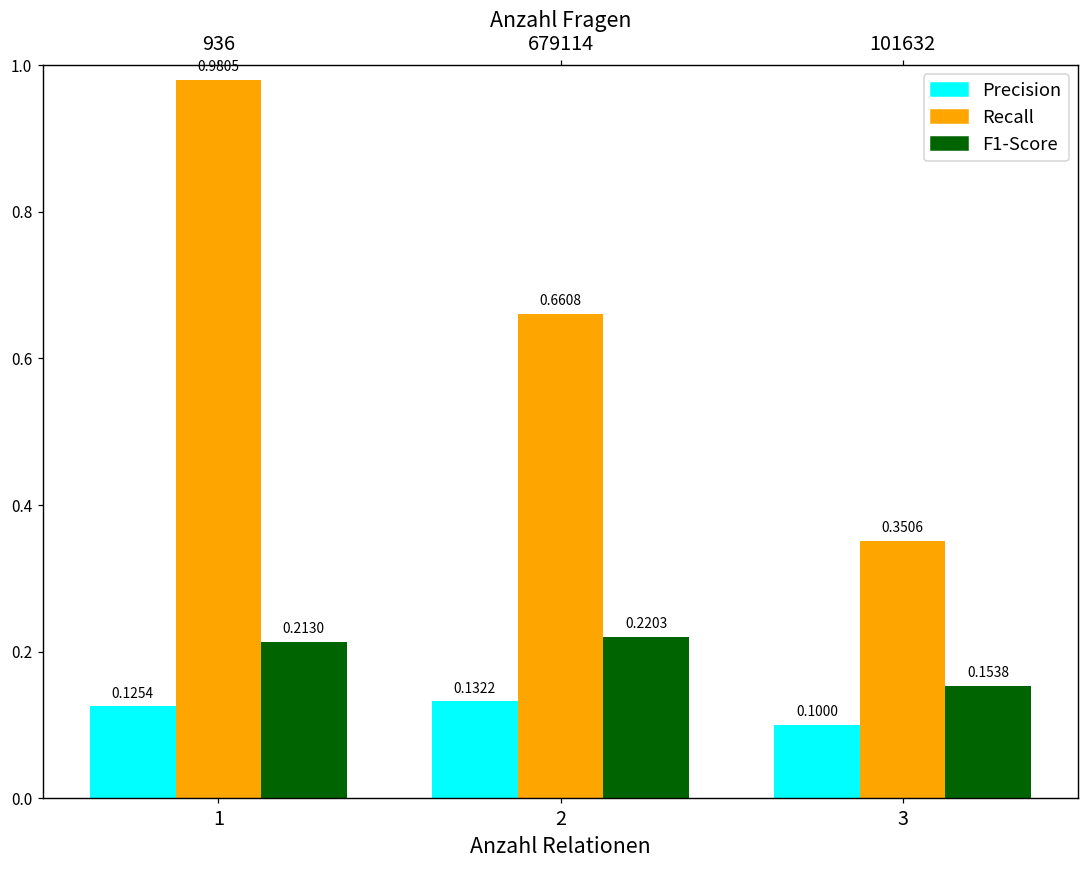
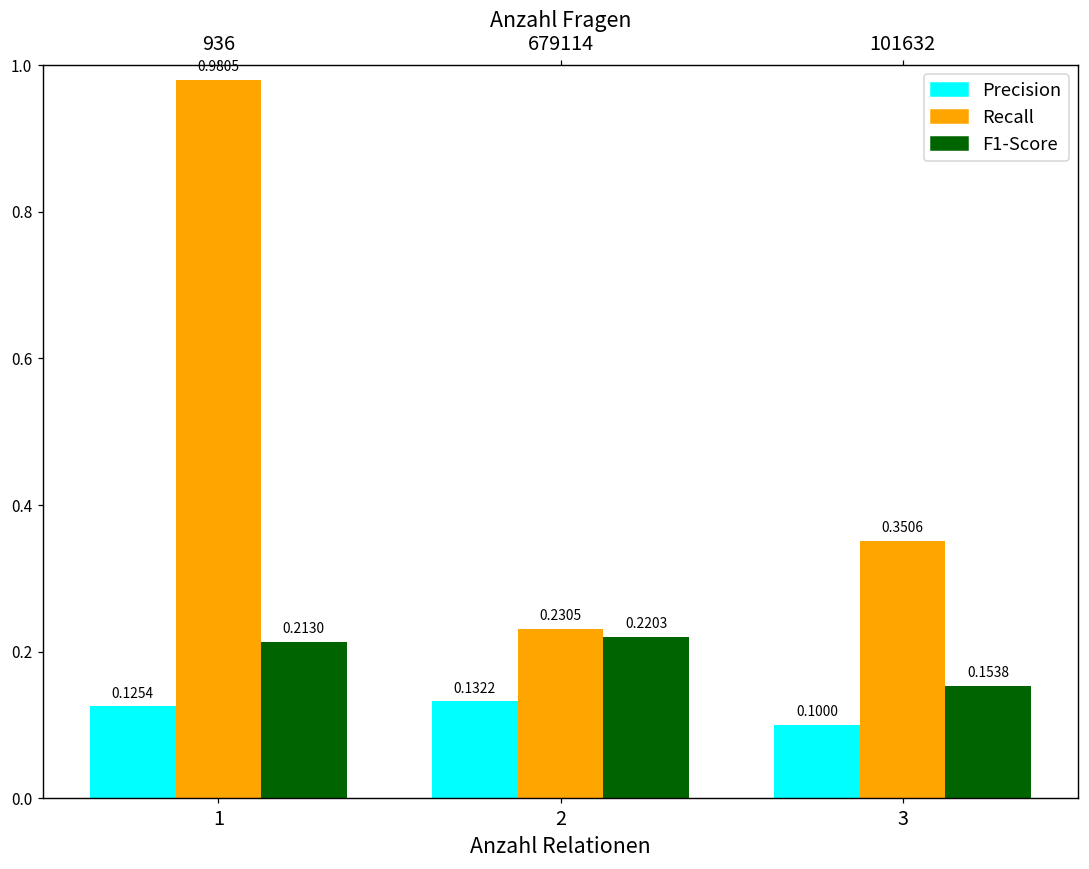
  {
    "Recall": {
      "1": 0.9805,
-     "2": 0.6608,
+     "2": 0.2305,
      "3": 0.3506
    }
  }
